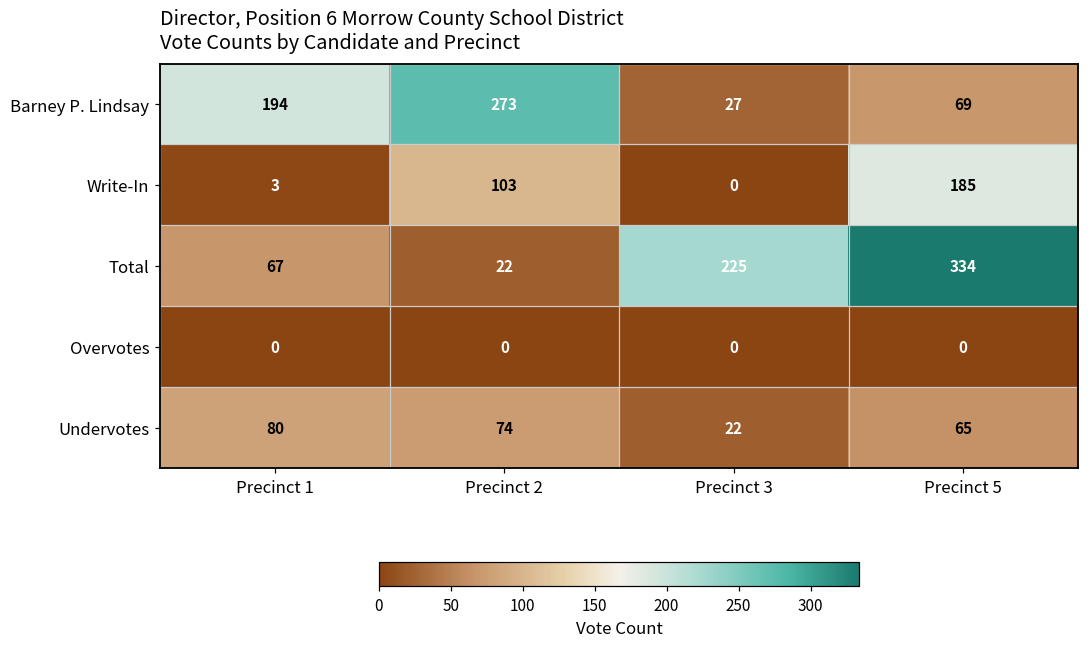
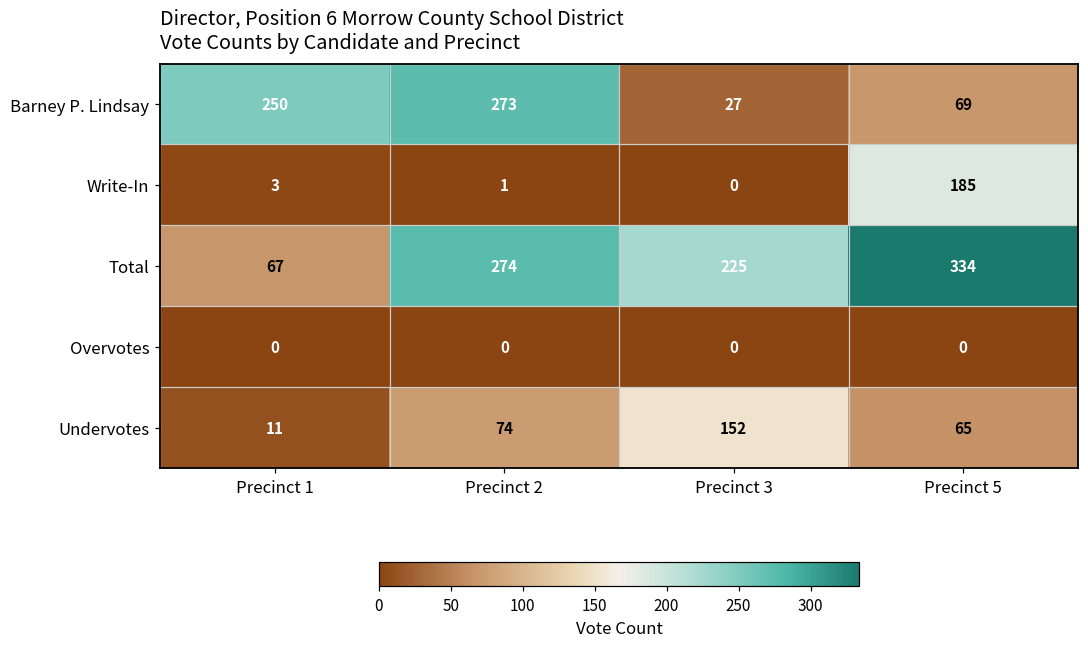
  {
    "Barney P. Lindsay": {
-     "Precinct 1": 194,
+     "Precinct 1": 250,
      "Precinct 2": 273,
      "Precinct 3": 27,
      "Precinct 5": 69
    },
    "Write-In": {
      "Precinct 1": 3,
-     "Precinct 2": 103,
+     "Precinct 2": 1,
      "Precinct 3": 0,
      "Precinct 5": 185
    },
    "Total": {
      "Precinct 1": 67,
-     "Precinct 2": 22,
+     "Precinct 2": 274,
      "Precinct 3": 225,
      "Precinct 5": 334
    },
    "Overvotes": {
      "Precinct 1": 0,
      "Precinct 2": 0,
      "Precinct 3": 0,
      "Precinct 5": 0
    },
    "Undervotes": {
-     "Precinct 1": 80,
+     "Precinct 1": 11,
      "Precinct 2": 74,
-     "Precinct 3": 22,
+     "Precinct 3": 152,
      "Precinct 5": 65
    }
  }
